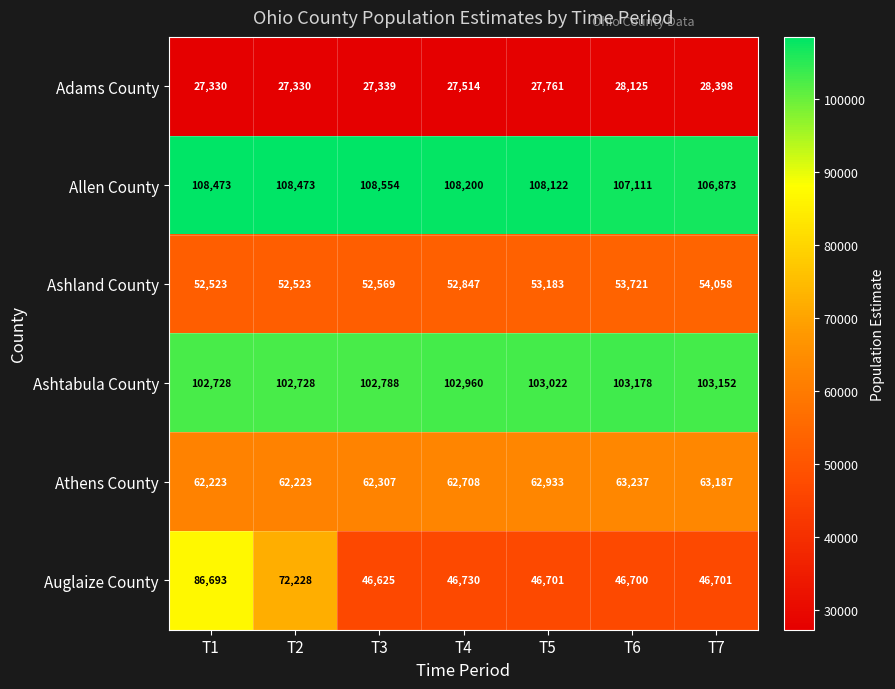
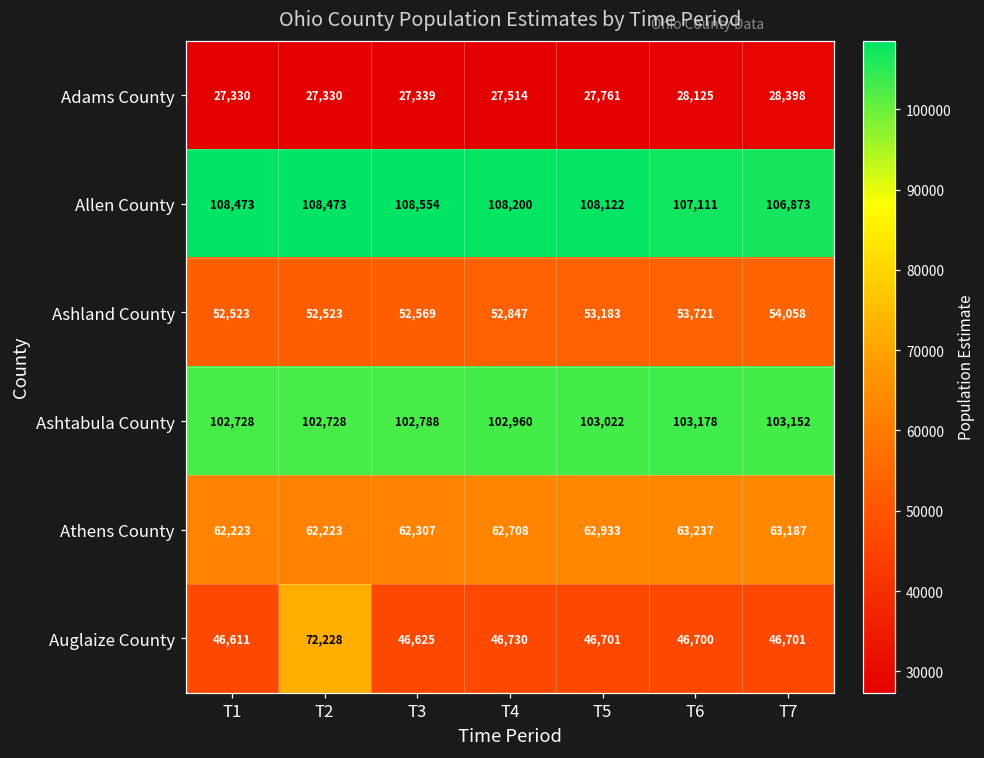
  {
    "Adams County": {
      "T1": "27,330",
      "T2": "27,330",
      "T3": "27,339",
      "T4": "27,514",
      "T5": "27,761",
      "T6": "28,125",
      "T7": "28,398"
    },
    "Allen County": {
      "T1": "108,473",
      "T2": "108,473",
      "T3": "108,554",
      "T4": "108,200",
      "T5": "108,122",
      "T6": "107,111",
      "T7": "106,873"
    },
    "Ashland County": {
      "T1": "52,523",
      "T2": "52,523",
      "T3": "52,569",
      "T4": "52,847",
      "T5": "53,183",
      "T6": "53,721",
      "T7": "54,058"
    },
    "Ashtabula County": {
      "T1": "102,728",
      "T2": "102,728",
      "T3": "102,788",
      "T4": "102,960",
      "T5": "103,022",
      "T6": "103,178",
      "T7": "103,152"
    },
    "Athens County": {
      "T1": "62,223",
      "T2": "62,223",
      "T3": "62,307",
      "T4": "62,708",
      "T5": "62,933",
      "T6": "63,237",
      "T7": "63,187"
    },
    "Auglaize County": {
-     "T1": "86,693",
+     "T1": "46,611",
      "T2": "72,228",
      "T3": "46,625",
      "T4": "46,730",
      "T5": "46,701",
      "T6": "46,700",
      "T7": "46,701"
    }
  }
